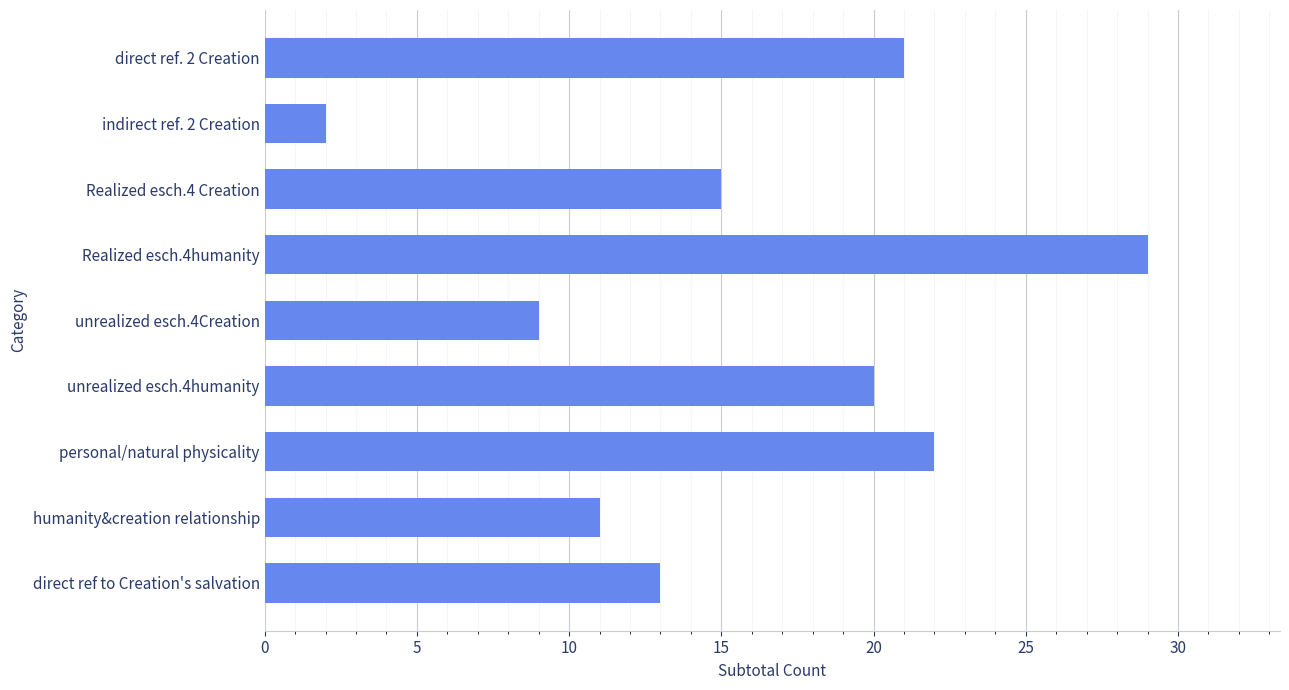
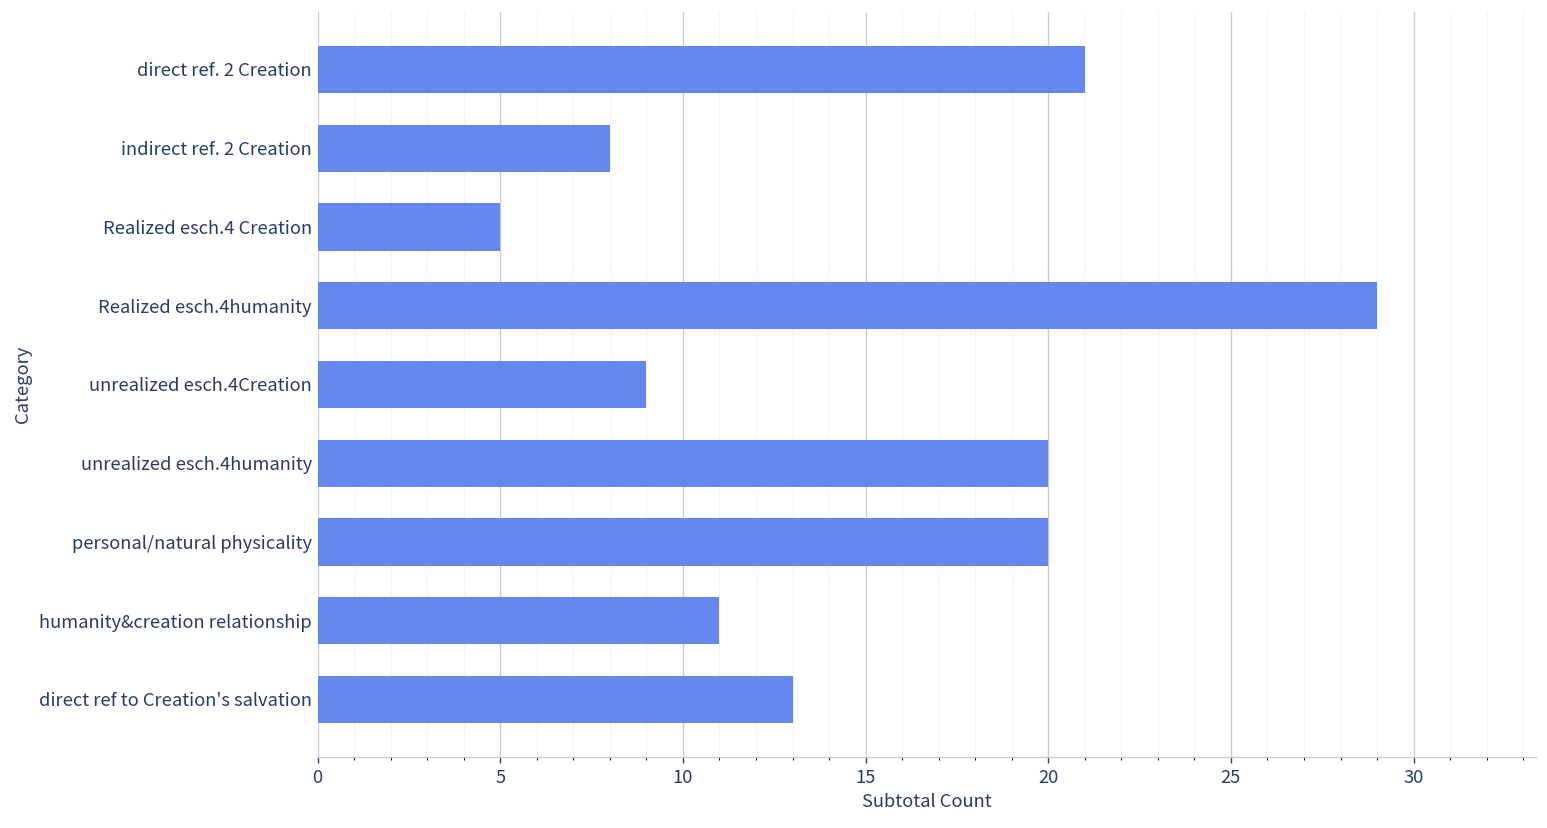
  {
    "direct ref. 2 Creation": 21,
-   "indirect ref. 2 Creation": 2,
-   "Realized esch.4 Creation": 15,
+   "indirect ref. 2 Creation": 8,
+   "Realized esch.4 Creation": 5,
    "Realized esch.4humanity": 29,
    "unrealized esch.4Creation": 9,
    "unrealized esch.4humanity": 20,
-   "personal/natural physicality": 22,
+   "personal/natural physicality": 20,
    "humanity&creation relationship": 11,
    "direct ref to Creation's salvation": 13
  }
